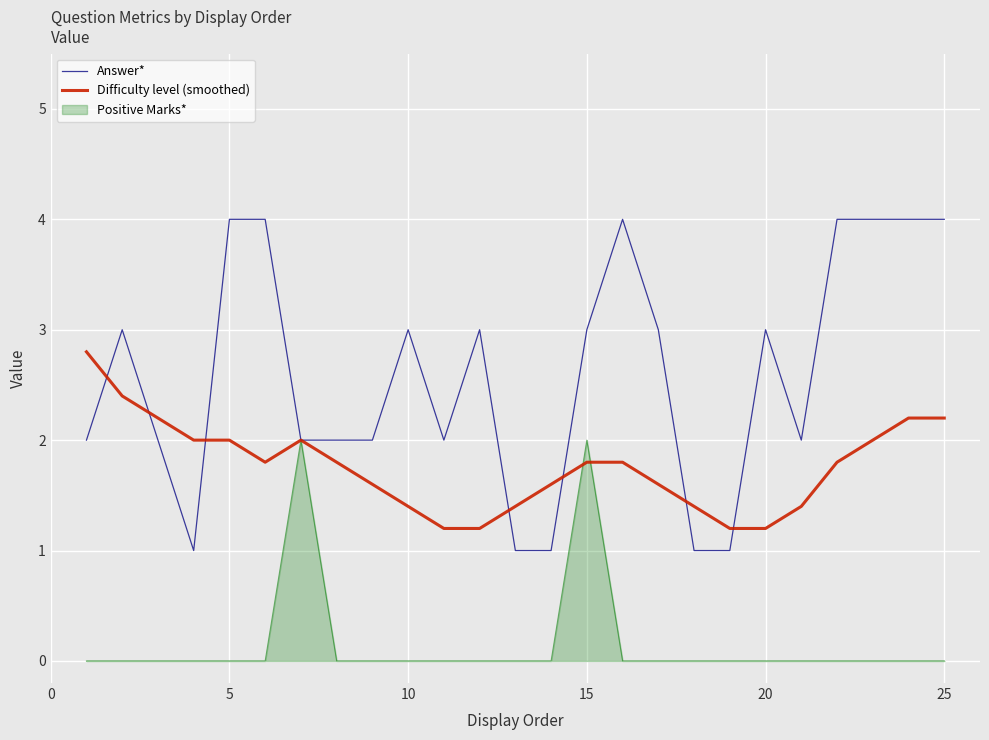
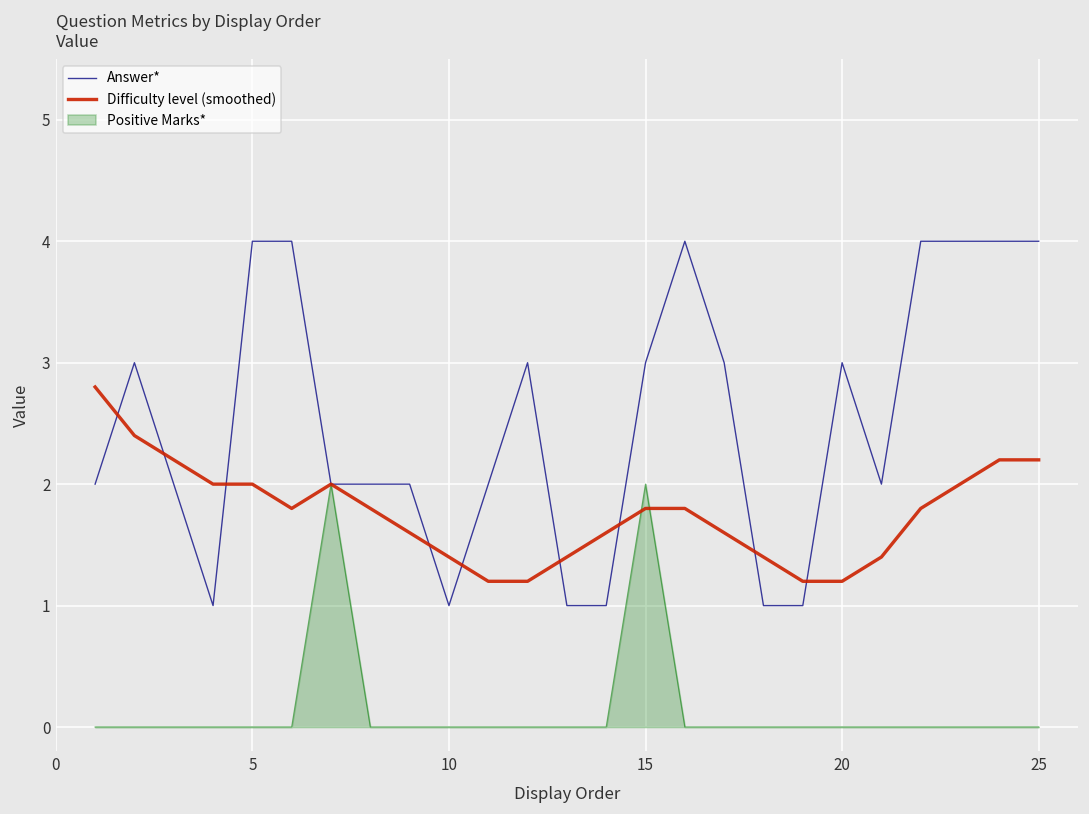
  {
    "Answer*": {
      "5": 4,
-     "10": 3,
+     "10": 1,
      "15": 3,
      "20": 3,
      "25": 4
    },
    "Difficulty level (smoothed)": {
      "5": 2,
      "10": 1.40,
      "15": 1.80,
      "20": 1.20,
      "25": 2.20
    },
    "Positive Marks*": {
      "5": 0,
      "10": 0,
      "15": 2,
      "20": 0,
      "25": 0
    }
  }
